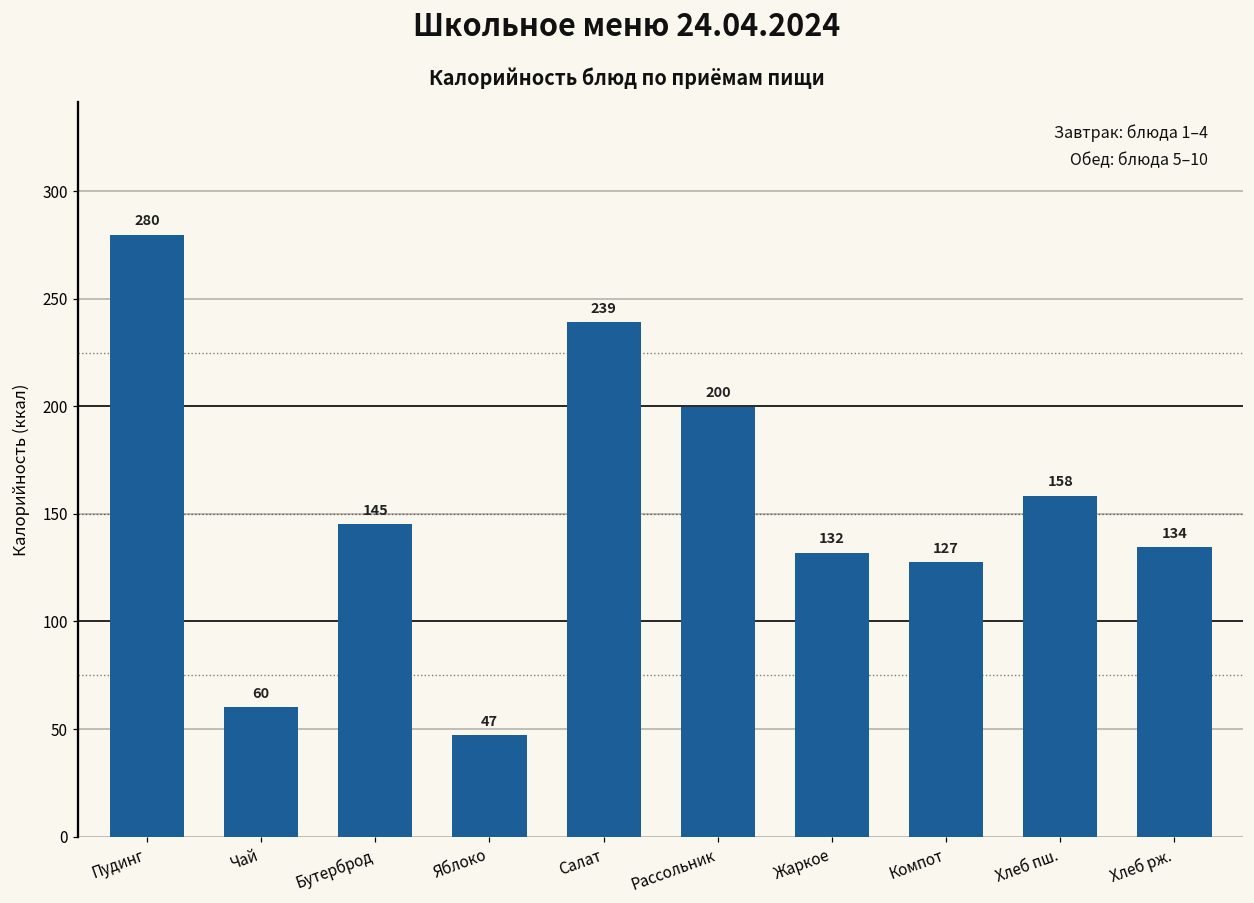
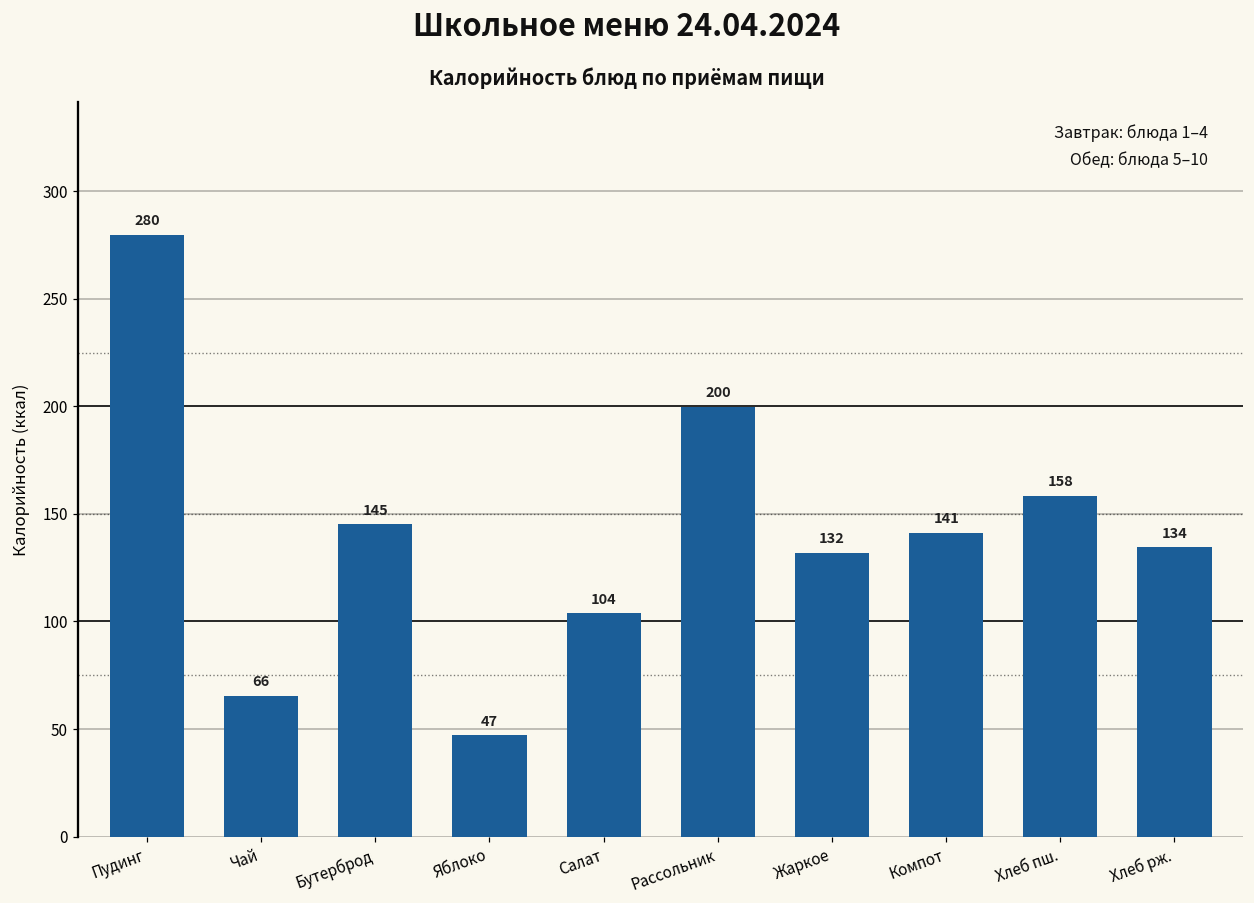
  {
    "Пудинг": 280,
-   "Чай": 60,
+   "Чай": 66,
    "Бутерброд": 145,
    "Яблоко": 47,
-   "Салат": 239,
+   "Салат": 104,
    "Рассольник": 200,
    "Жаркое": 132,
-   "Компот": 127,
+   "Компот": 141,
    "Хлеб пш.": 158,
    "Хлеб рж.": 134
  }
